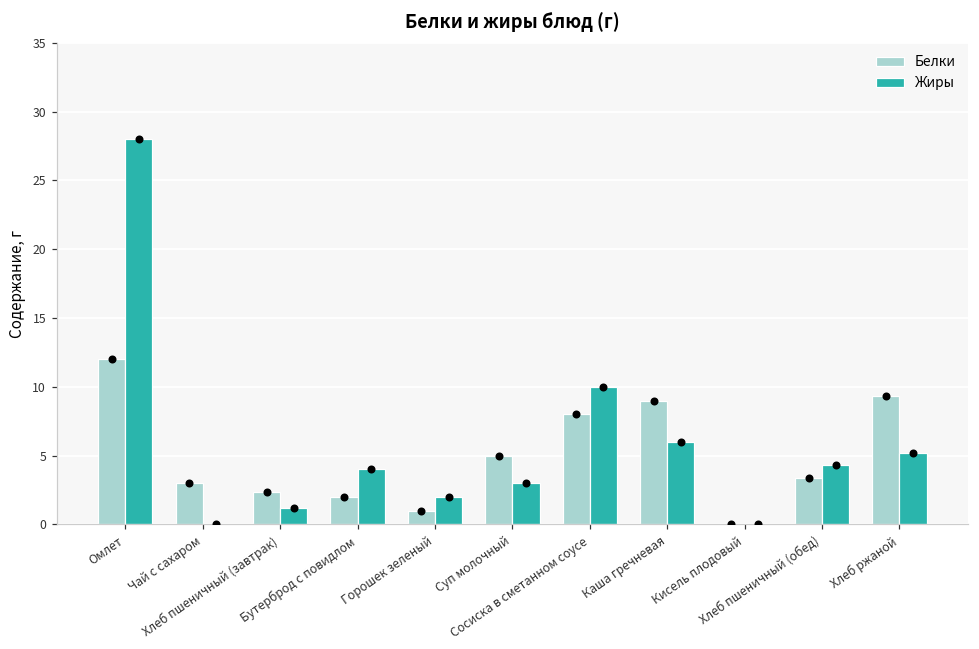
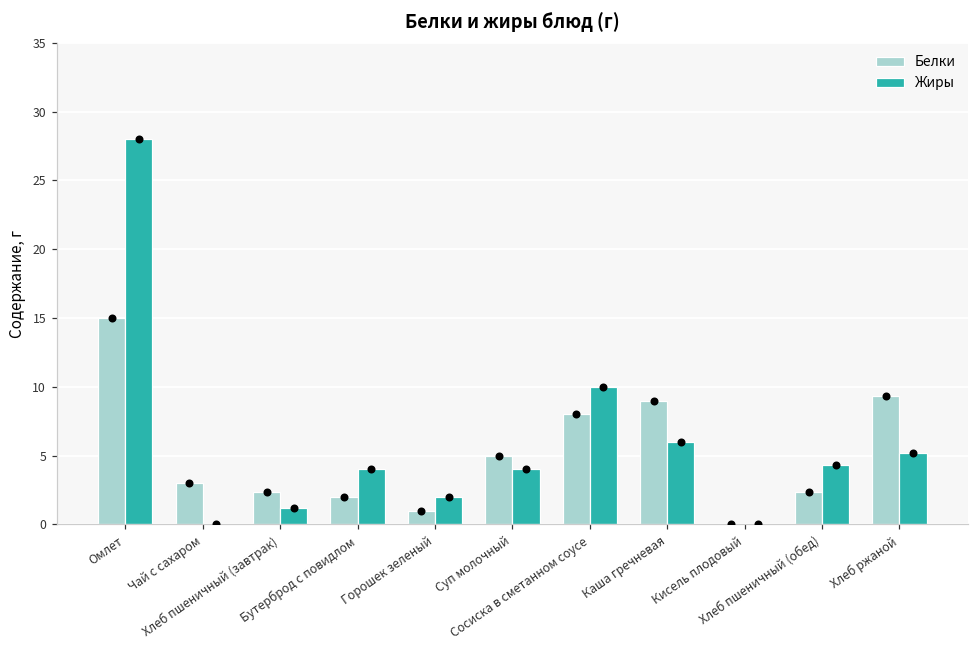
  {
    "Белки": {
-     "Омлет": 12,
+     "Омлет": 15,
      "Чай с сахаром": 3.0,
      "Хлеб пшеничный (завтрак)": 2.4,
      "Бутерброд с повидлом": 2.0,
      "Горошек зеленый": 1.0,
      "Суп молочный": 5.0,
      "Сосиска в сметанном соусе": 8.0,
      "Каша гречневая": 9.0,
      "Кисель плодовый": 0.0,
-     "Хлеб пшеничный (обед)": 3.4,
+     "Хлеб пшеничный (обед)": 2.4,
      "Хлеб ржаной": 9.3
    },
    "Жиры": {
      "Омлет": 28,
      "Чай с сахаром": 0,
      "Хлеб пшеничный (завтрак)": 1.2,
      "Бутерброд с повидлом": 4,
      "Горошек зеленый": 2,
-     "Суп молочный": 3,
+     "Суп молочный": 4,
      "Сосиска в сметанном соусе": 10,
      "Каша гречневая": 6,
      "Кисель плодовый": 0,
      "Хлеб пшеничный (обед)": 4.3,
      "Хлеб ржаной": 5.2
    }
  }
